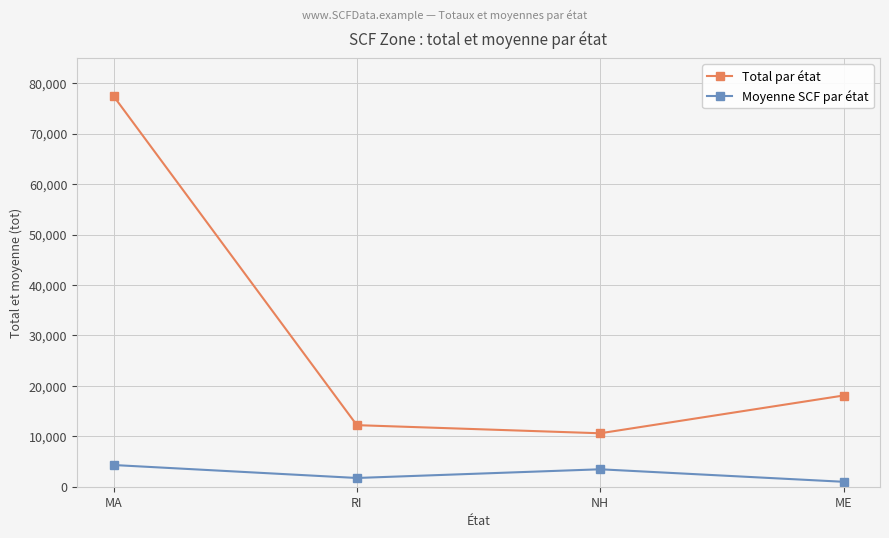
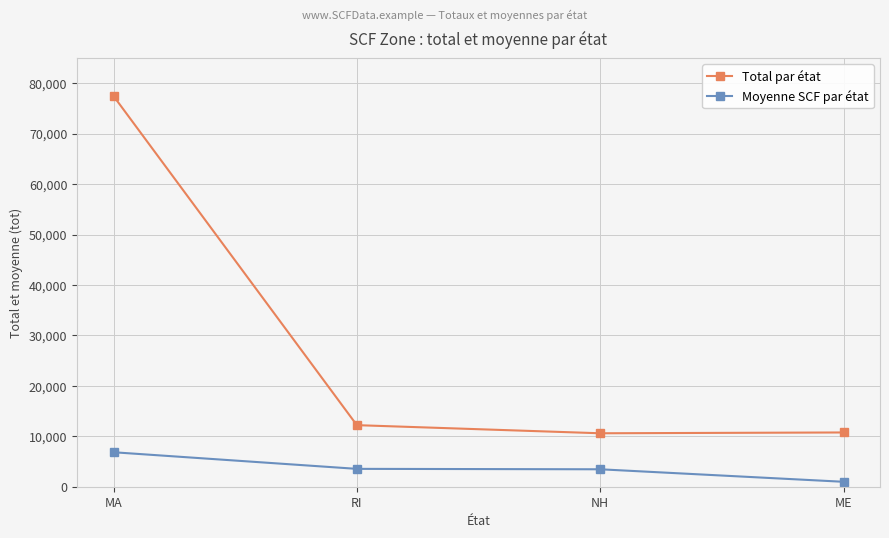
  {
    "Total par état": {
      "MA": "77,000",
      "RI": "12,000",
      "NH": "11,000",
-     "ME": "18,000"
+     "ME": "11,000"
    },
    "Moyenne SCF par état": {
-     "MA": "4,000",
-     "RI": "2,000",
+     "MA": "7,000",
+     "RI": "4,000",
      "NH": "3,000",
      "ME": "1,000"
    }
  }
